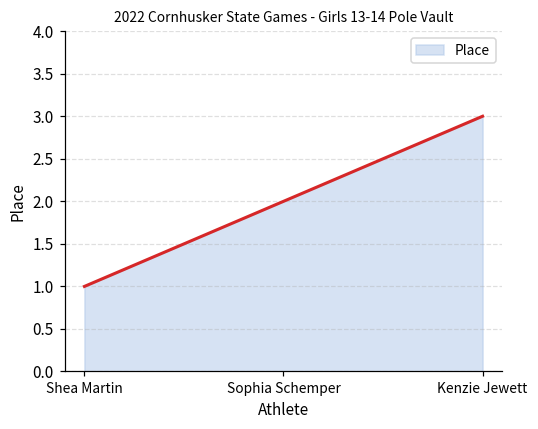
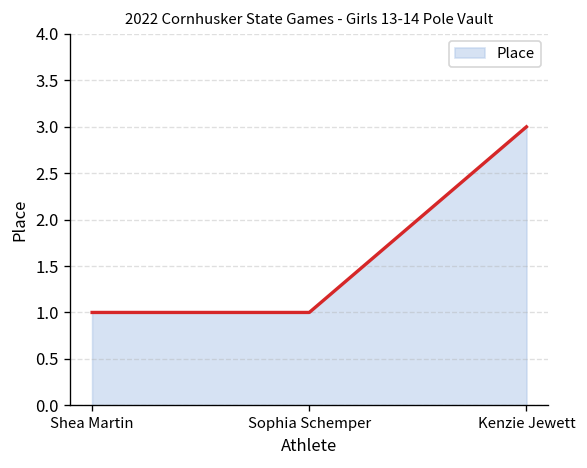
  {
    "Shea Martin": 1,
-   "Sophia Schemper": 2,
+   "Sophia Schemper": 1,
    "Kenzie Jewett": 3
  }
